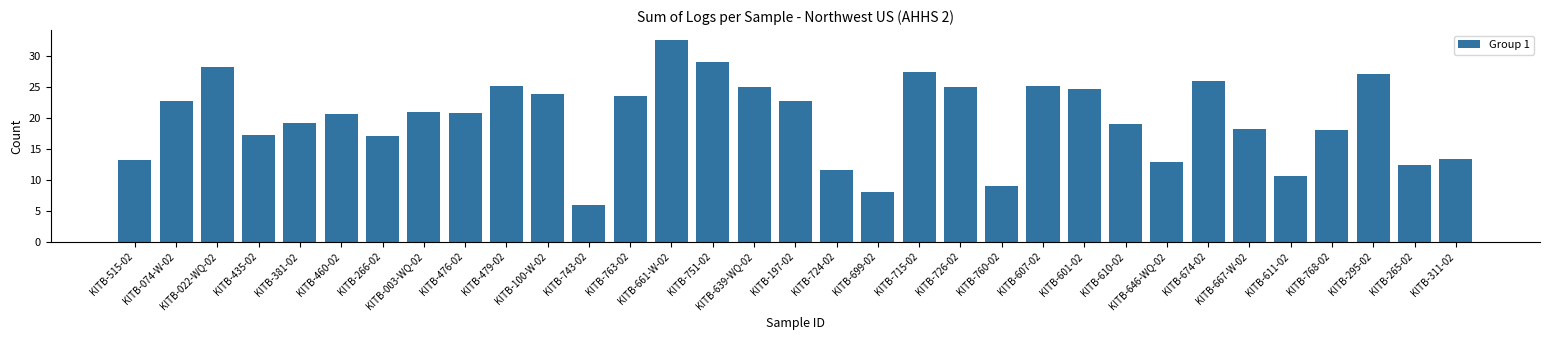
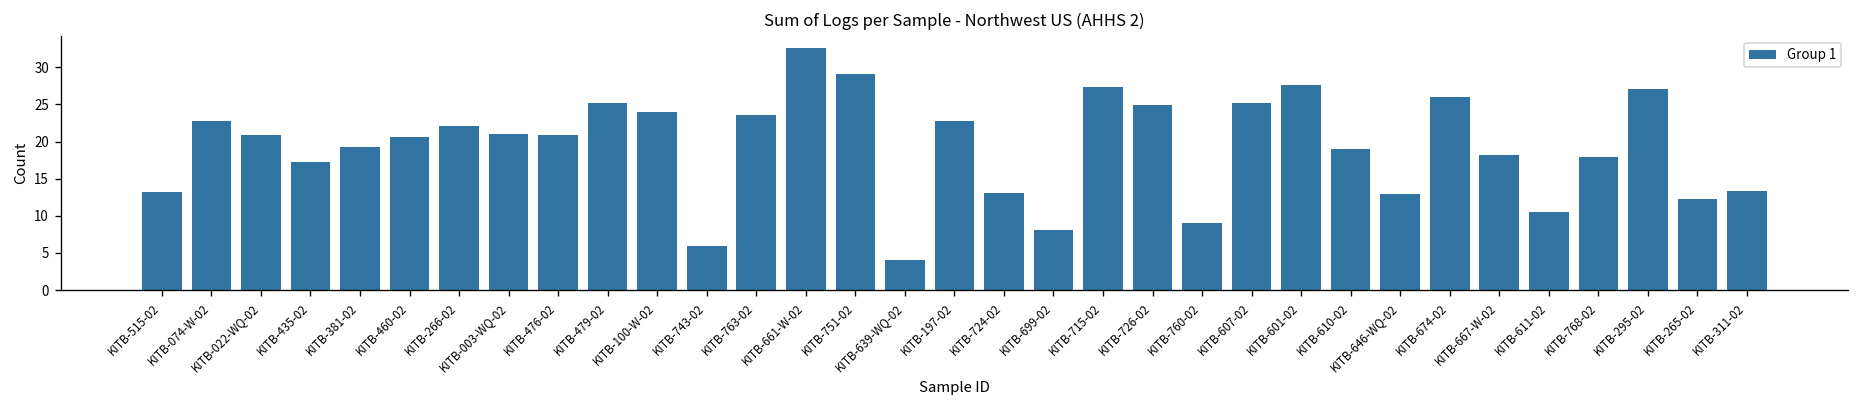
  {
    "KITB-515-02": 13,
    "KITB-074-W-02": 23,
-   "KITB-022-WQ-02": 28,
+   "KITB-022-WQ-02": 21,
    "KITB-435-02": 17,
    "KITB-381-02": 19,
    "KITB-460-02": 21,
-   "KITB-266-02": 17,
+   "KITB-266-02": 22,
    "KITB-003-WQ-02": 21,
    "KITB-476-02": 21,
    "KITB-479-02": 25,
    "KITB-100-W-02": 24,
    "KITB-743-02": 6,
    "KITB-763-02": 24,
    "KITB-661-W-02": 33,
    "KITB-751-02": 29,
-   "KITB-639-WQ-02": 25,
+   "KITB-639-WQ-02": 4,
    "KITB-197-02": 23,
-   "KITB-724-02": 12,
+   "KITB-724-02": 13,
    "KITB-699-02": 8,
    "KITB-715-02": 27,
    "KITB-726-02": 25,
    "KITB-760-02": 9,
    "KITB-607-02": 25,
-   "KITB-601-02": 25,
+   "KITB-601-02": 28,
    "KITB-610-02": 19,
    "KITB-646-WQ-02": 13,
    "KITB-674-02": 26,
    "KITB-667-W-02": 18,
    "KITB-611-02": 11,
    "KITB-768-02": 18,
    "KITB-295-02": 27,
    "KITB-265-02": 12,
    "KITB-311-02": 13
  }
